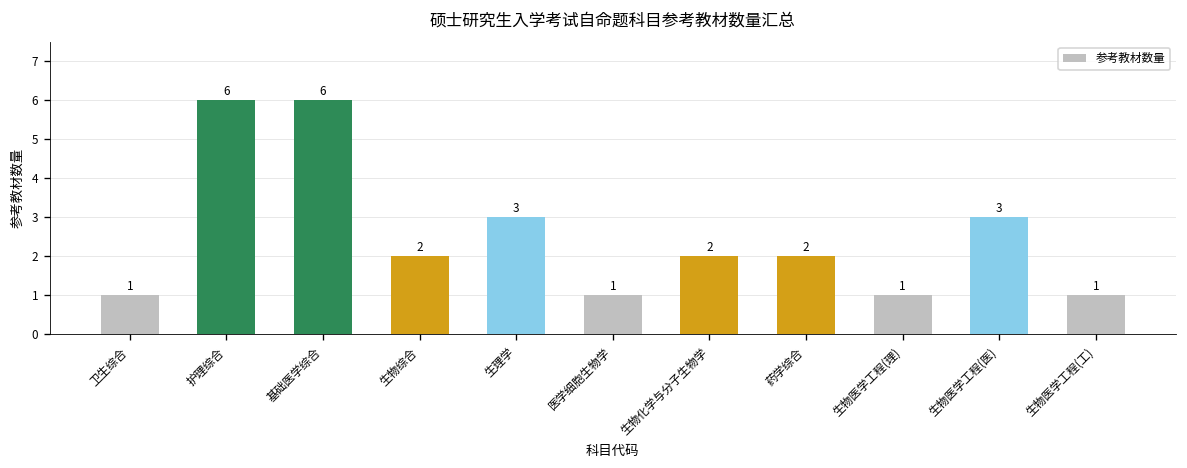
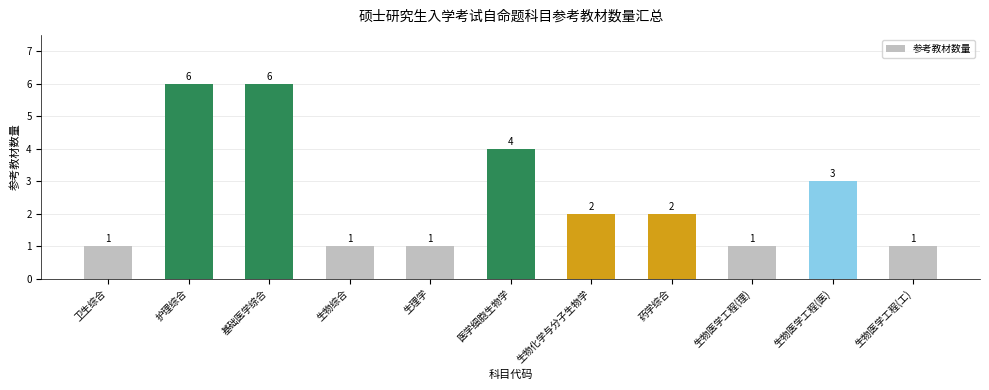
  {
    "卫生综合": 1,
    "护理综合": 6,
    "基础医学综合": 6,
-   "生物综合": 2,
-   "生理学": 3,
-   "医学细胞生物学": 1,
+   "生物综合": 1,
+   "生理学": 1,
+   "医学细胞生物学": 4,
    "生物化学与分子生物学": 2,
    "药学综合": 2,
    "生物医学工程(理)": 1,
    "生物医学工程(医)": 3,
    "生物医学工程(工)": 1
  }
